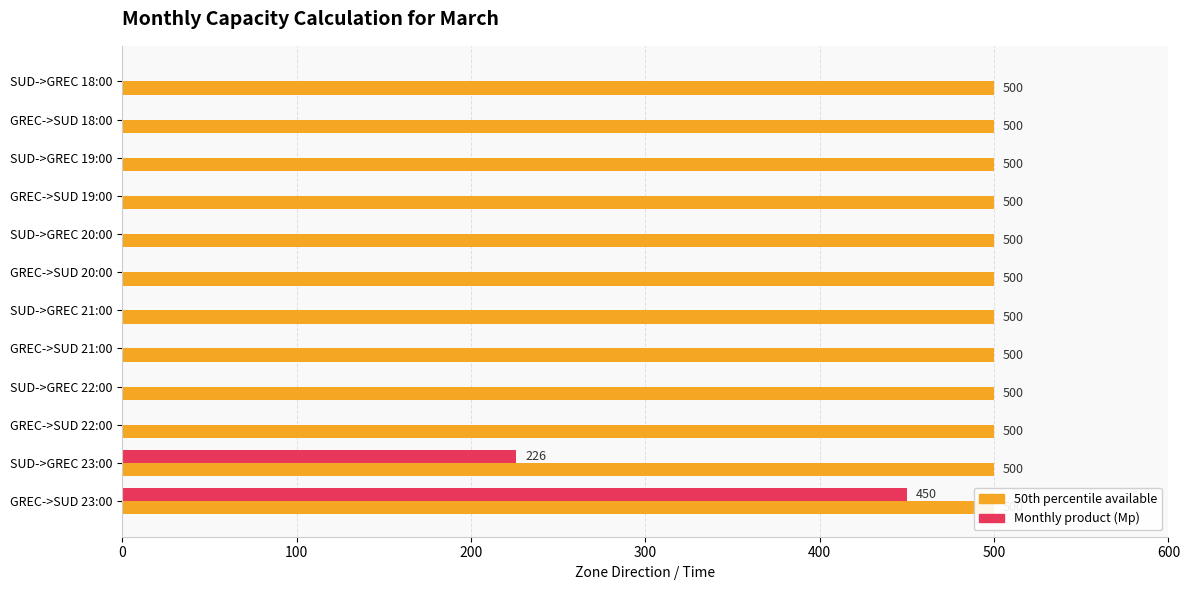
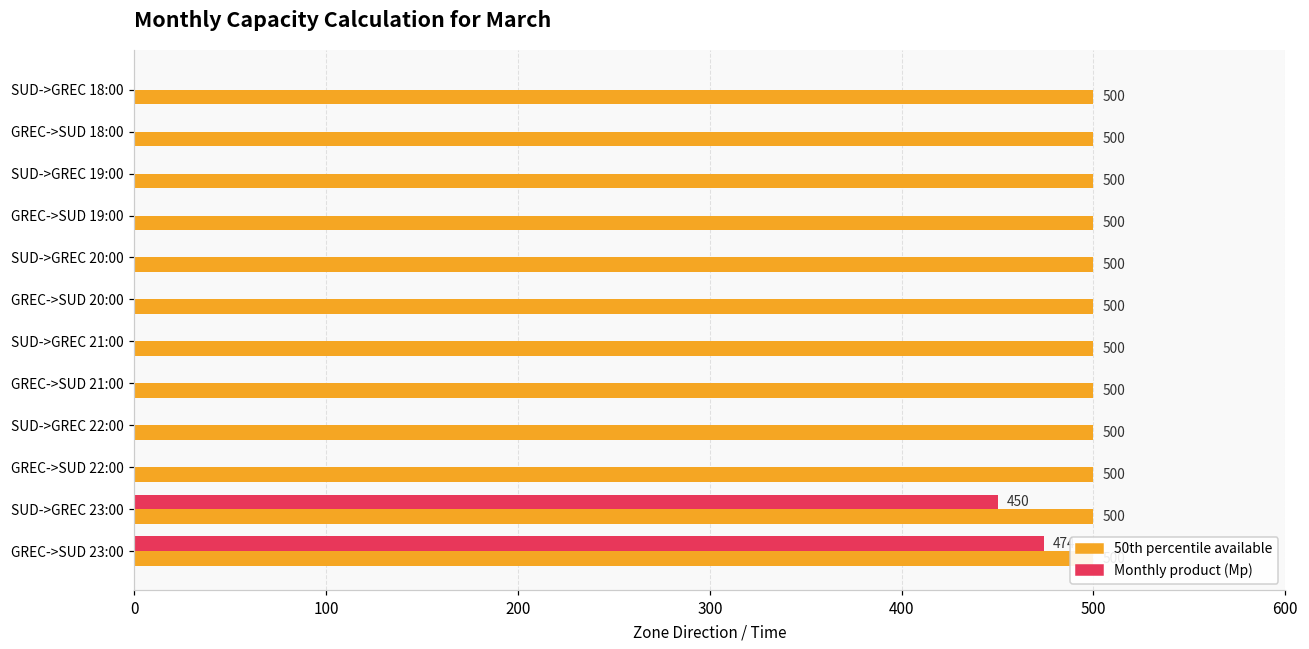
  {
    "50th percentile available": {
      "SUD->GREC 18:00": 500,
      "GREC->SUD 18:00": 500,
      "SUD->GREC 19:00": 500,
      "GREC->SUD 19:00": 500,
      "SUD->GREC 20:00": 500,
      "GREC->SUD 20:00": 500,
      "SUD->GREC 21:00": 500,
      "GREC->SUD 21:00": 500,
      "SUD->GREC 22:00": 500,
      "GREC->SUD 22:00": 500,
      "SUD->GREC 23:00": 500
    },
    "Monthly product (Mp)": {
-     "SUD->GREC 23:00": 226,
-     "GREC->SUD 23:00": 450
+     "SUD->GREC 23:00": 450,
+     "GREC->SUD 23:00": 474
    }
  }
